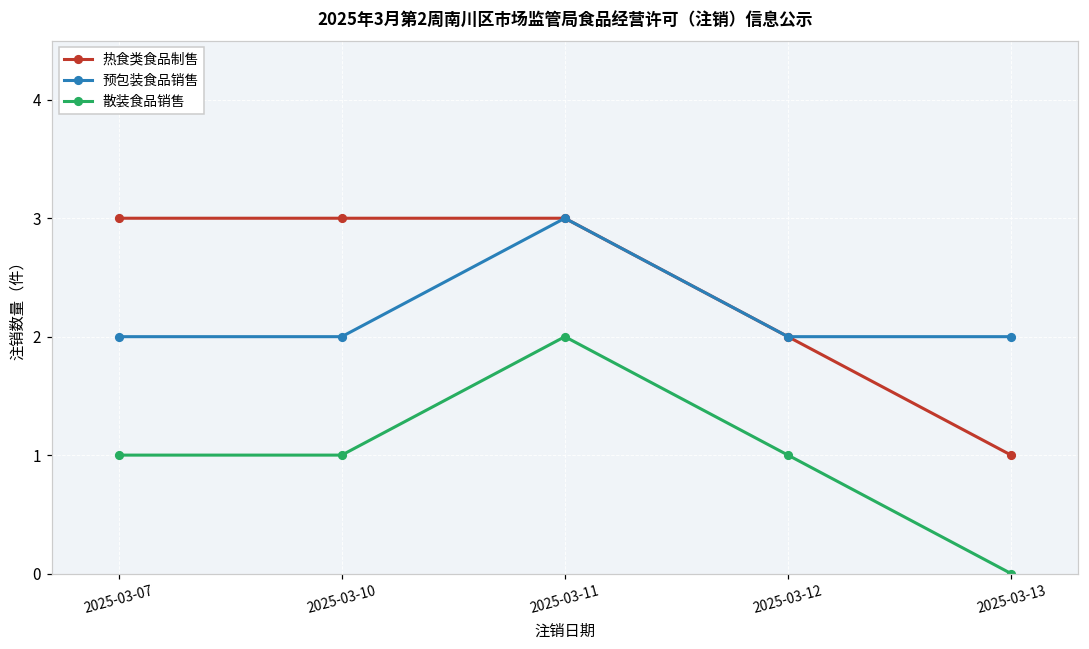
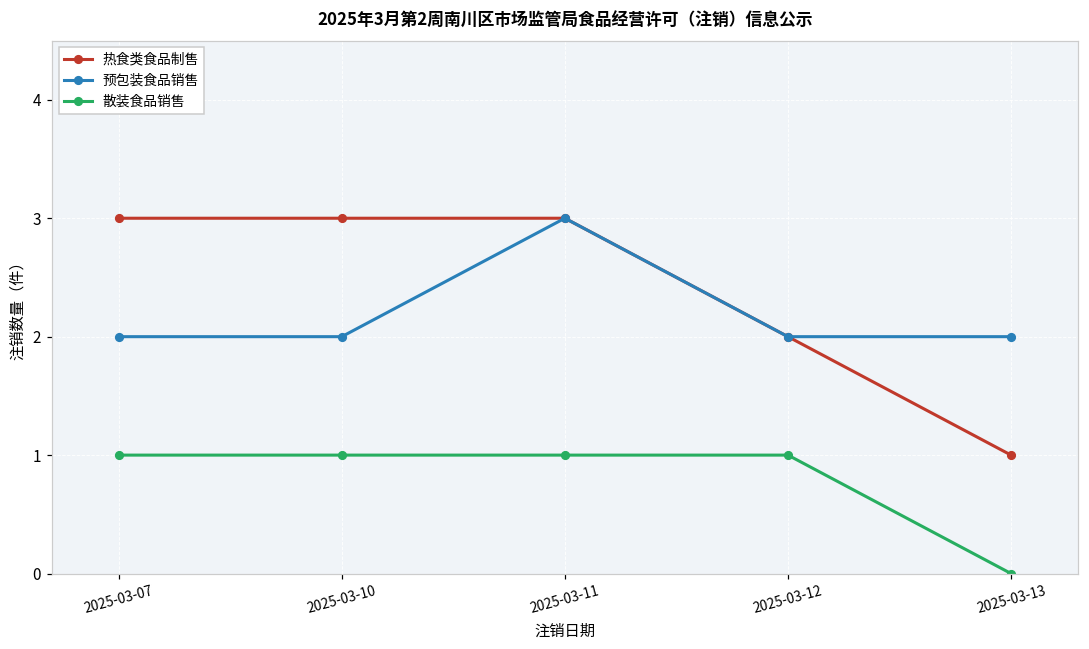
  {
    "热食类食品制售": {
      "2025-03-07": 3,
      "2025-03-10": 3,
      "2025-03-13": 1
    },
    "预包装食品销售": {
      "2025-03-07": 2,
      "2025-03-10": 2,
      "2025-03-13": 2
    },
    "散装食品销售": {
      "2025-03-07": 1,
      "2025-03-10": 1,
-     "2025-03-11": 2,
+     "2025-03-11": 1,
      "2025-03-12": 1,
      "2025-03-13": 0
    }
  }
